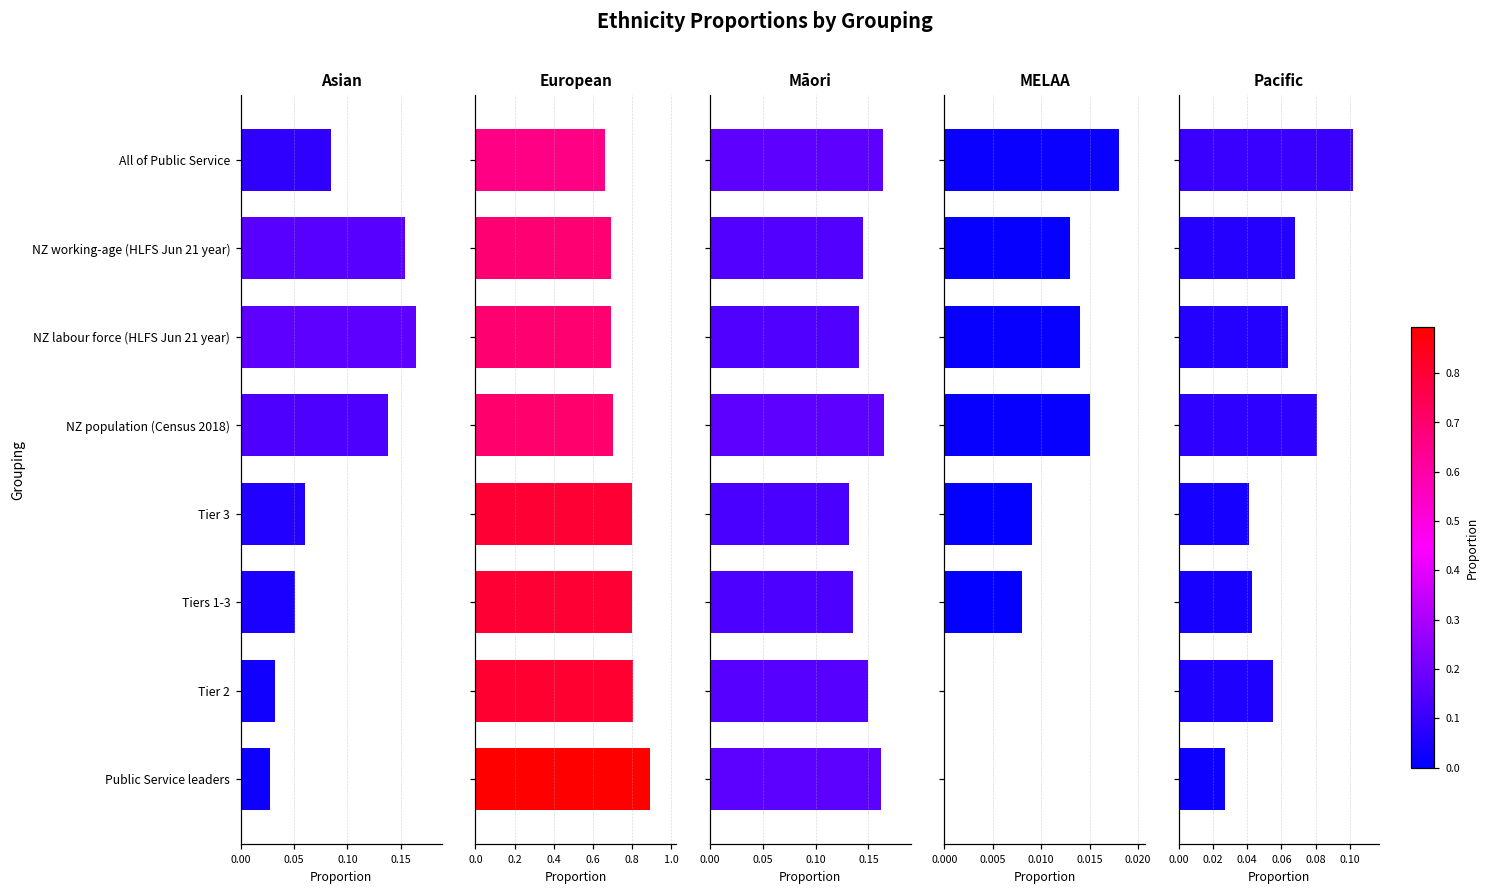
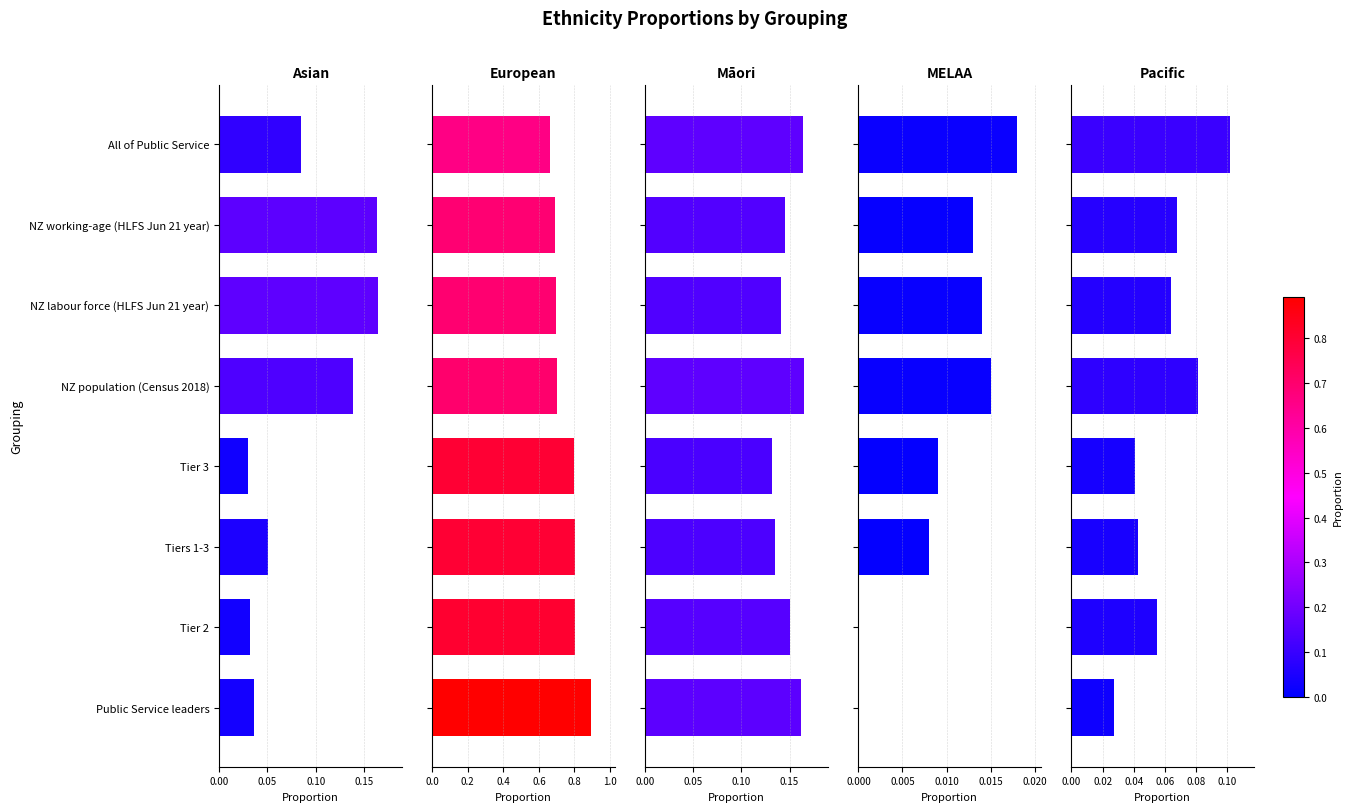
  {
    "Asian": {
      "All of Public Service": 0.09,
-     "NZ working-age (HLFS Jun 21 year)": 0.15,
+     "NZ working-age (HLFS Jun 21 year)": 0.16,
      "NZ labour force (HLFS Jun 21 year)": 0.16,
      "NZ population (Census 2018)": 0.14,
-     "Tier 3": 0.06,
+     "Tier 3": 0.03,
      "Tiers 1-3": 0.05,
      "Tier 2": 0.03,
-     "Public Service leaders": 0.03
+     "Public Service leaders": 0.04
    }
  }
